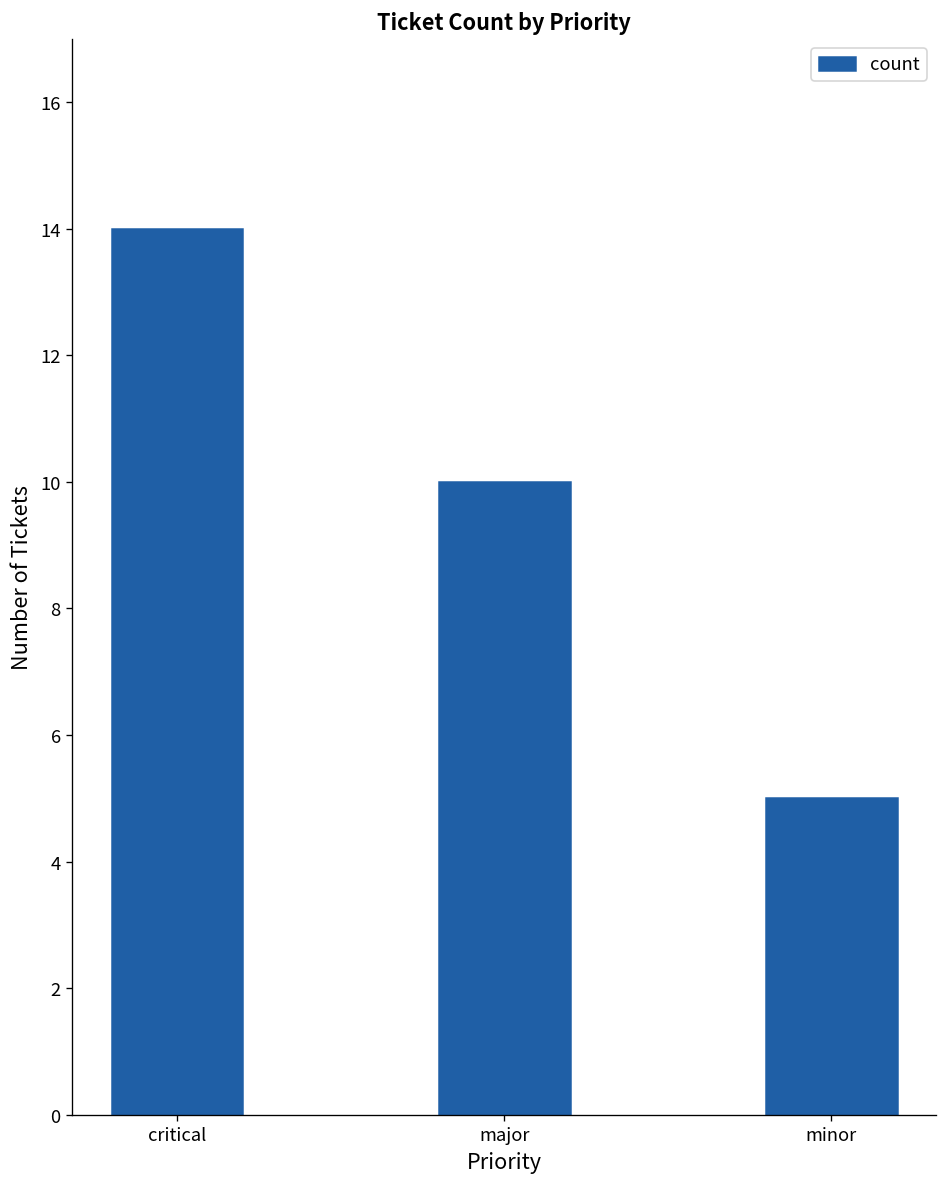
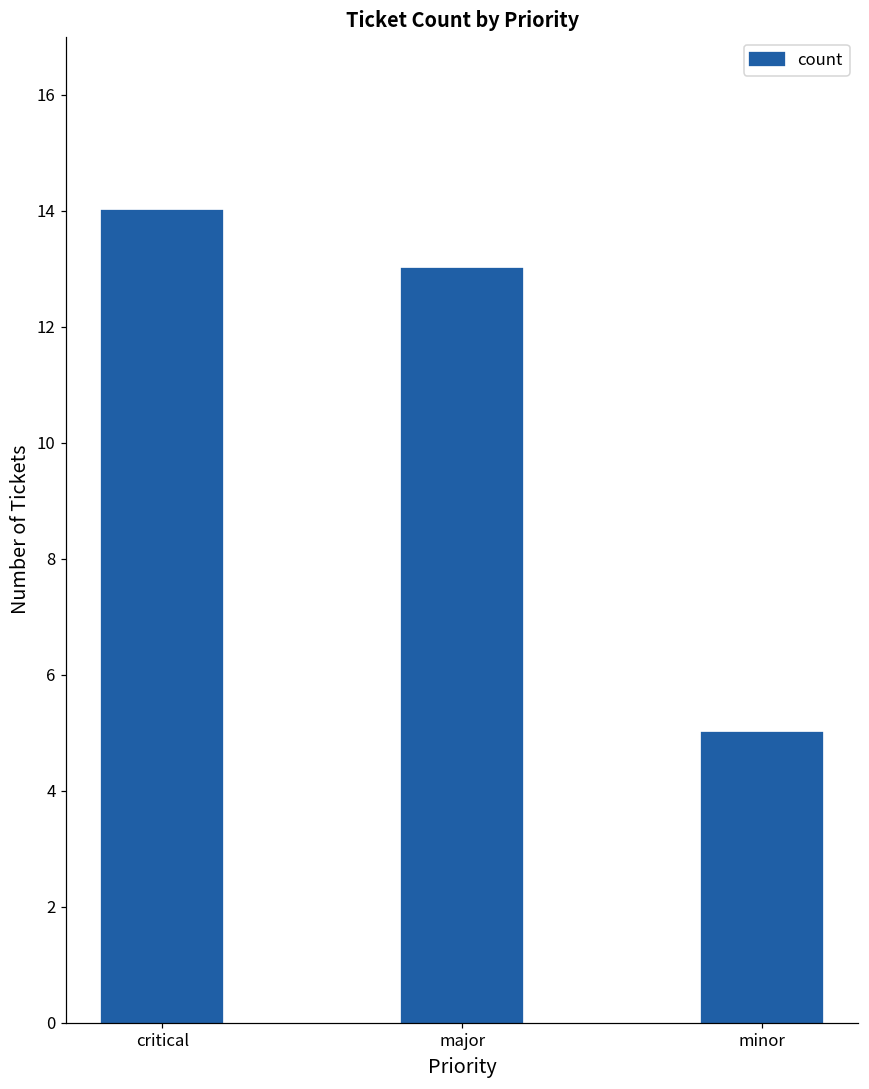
  {
    "critical": 14,
-   "major": 10,
+   "major": 13,
    "minor": 5
  }
